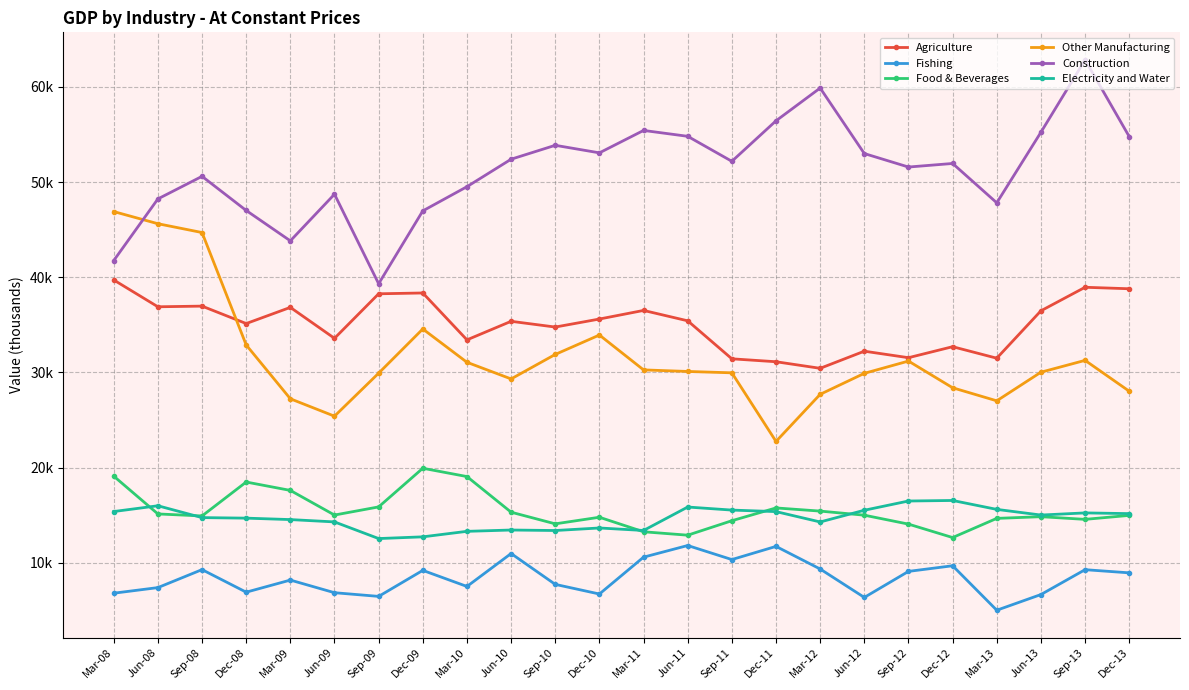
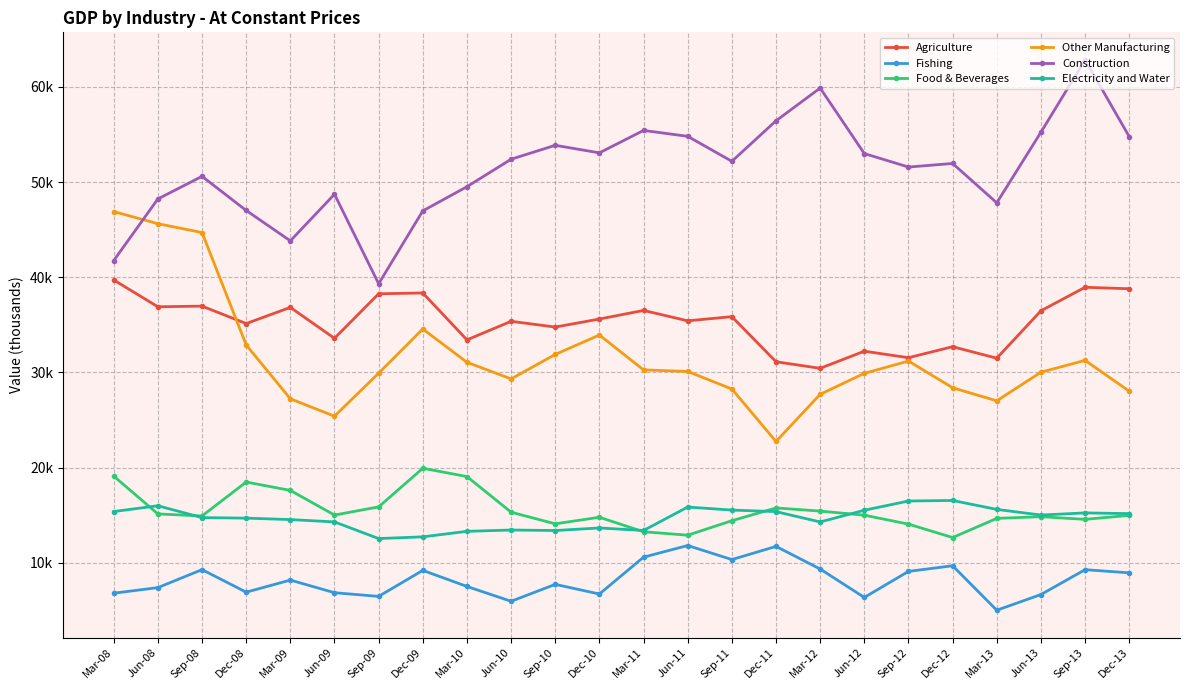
  {
    "Agriculture": {
      "Mar-08": 40000,
      "Jun-08": 37000,
      "Sep-08": 37000,
      "Dec-08": 35000,
      "Mar-09": 37000,
      "Jun-09": 34000,
      "Sep-09": 38000,
      "Dec-09": 38000,
      "Mar-10": 33000,
      "Jun-10": 35000,
      "Sep-10": 35000,
      "Dec-10": 36000,
      "Mar-11": 37000,
      "Jun-11": 35000,
-     "Sep-11": 31000,
+     "Sep-11": 36000,
      "Dec-11": 31000,
      "Mar-12": 30000,
      "Jun-12": 32000,
      "Sep-12": 32000,
      "Dec-12": 33000,
      "Mar-13": 31000,
      "Jun-13": 36000,
      "Sep-13": 39000,
      "Dec-13": 39000
    },
    "Fishing": {
      "Mar-08": 7000,
      "Jun-08": 7000,
      "Sep-08": 9000,
      "Dec-08": 7000,
      "Mar-09": 8000,
      "Jun-09": 7000,
      "Sep-09": 6000,
      "Dec-09": 9000,
      "Mar-10": 7000,
-     "Jun-10": 11000,
+     "Jun-10": 6000,
      "Sep-10": 8000,
      "Dec-10": 7000,
      "Mar-11": 11000,
      "Jun-11": 12000,
      "Sep-11": 10000,
      "Dec-11": 12000,
      "Mar-12": 9000,
      "Jun-12": 6000,
      "Sep-12": 9000,
      "Dec-12": 10000,
      "Mar-13": 5000,
      "Jun-13": 7000,
      "Sep-13": 9000,
      "Dec-13": 9000
    },
    "Other Manufacturing": {
      "Mar-08": 47000,
      "Jun-08": 46000,
      "Sep-08": 45000,
      "Dec-08": 33000,
      "Mar-09": 27000,
      "Jun-09": 25000,
      "Sep-09": 30000,
      "Dec-09": 35000,
      "Mar-10": 31000,
      "Jun-10": 29000,
      "Sep-10": 32000,
      "Dec-10": 34000,
      "Mar-11": 30000,
      "Jun-11": 30000,
-     "Sep-11": 30000,
+     "Sep-11": 28000,
      "Dec-11": 23000,
      "Mar-12": 28000,
      "Jun-12": 30000,
      "Sep-12": 31000,
      "Dec-12": 28000,
      "Mar-13": 27000,
      "Jun-13": 30000,
      "Sep-13": 31000,
      "Dec-13": 28000
    },
    "Construction": {
      "Mar-08": 42000,
      "Jun-08": 48000,
      "Sep-08": 51000,
      "Dec-08": 47000,
      "Mar-09": 44000,
      "Jun-09": 49000,
      "Sep-09": 39000,
      "Dec-09": 47000,
      "Mar-10": 50000,
      "Jun-10": 52000,
      "Sep-10": 54000,
      "Dec-10": 53000,
      "Mar-11": 55000,
      "Jun-11": 55000,
      "Sep-11": 52000,
      "Dec-11": 56000,
      "Mar-12": 60000,
      "Jun-12": 53000,
      "Sep-12": 52000,
      "Dec-12": 52000,
      "Mar-13": 48000,
      "Jun-13": 55000,
      "Dec-13": 55000
    }
  }
